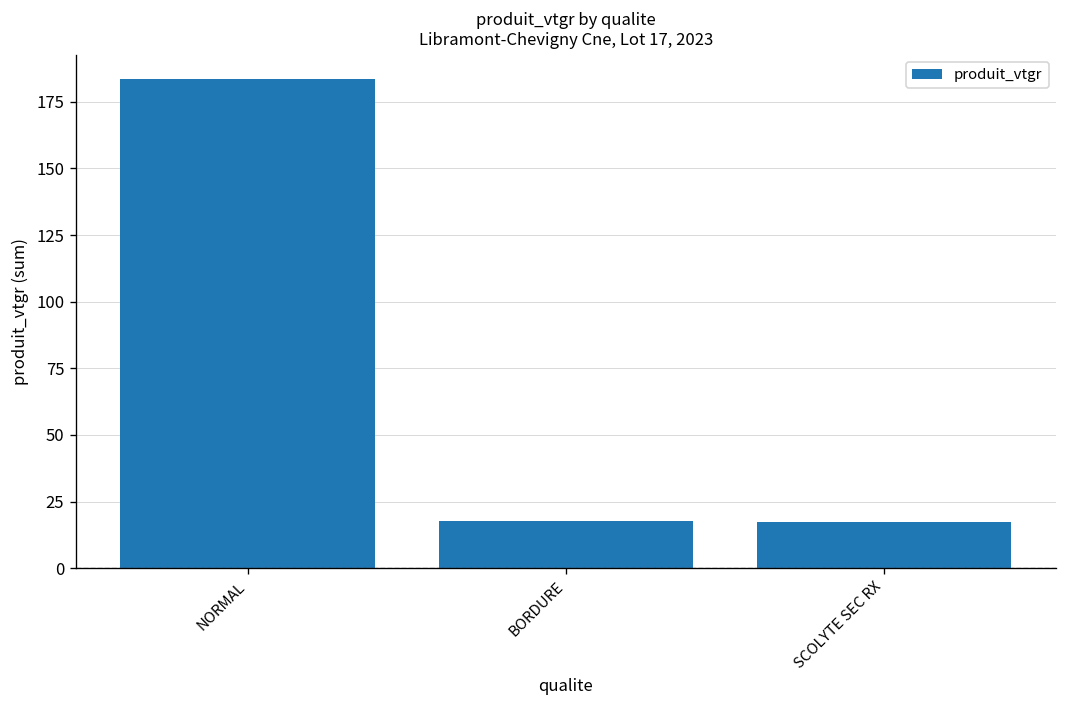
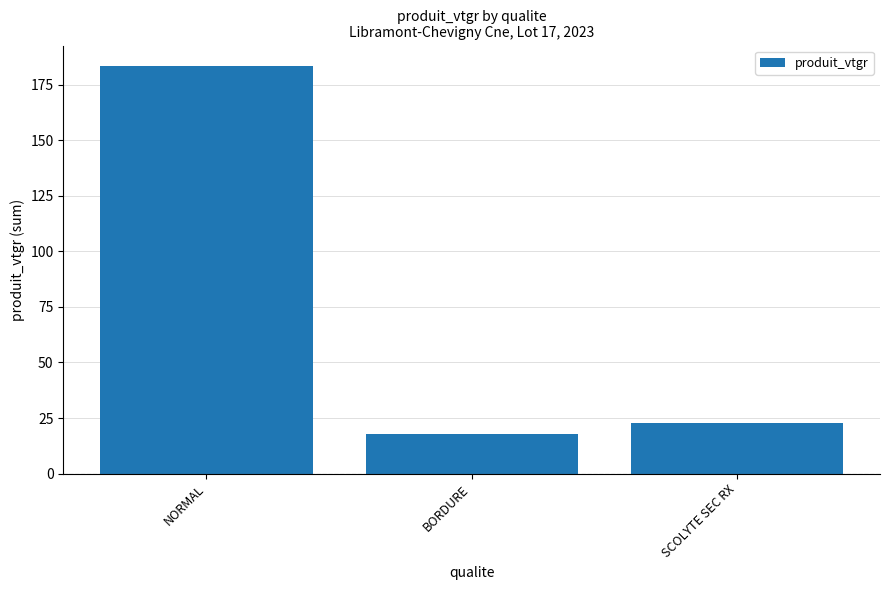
  {
    "NORMAL": 184,
    "BORDURE": 18,
-   "SCOLYTE SEC RX": 17
+   "SCOLYTE SEC RX": 23
  }
